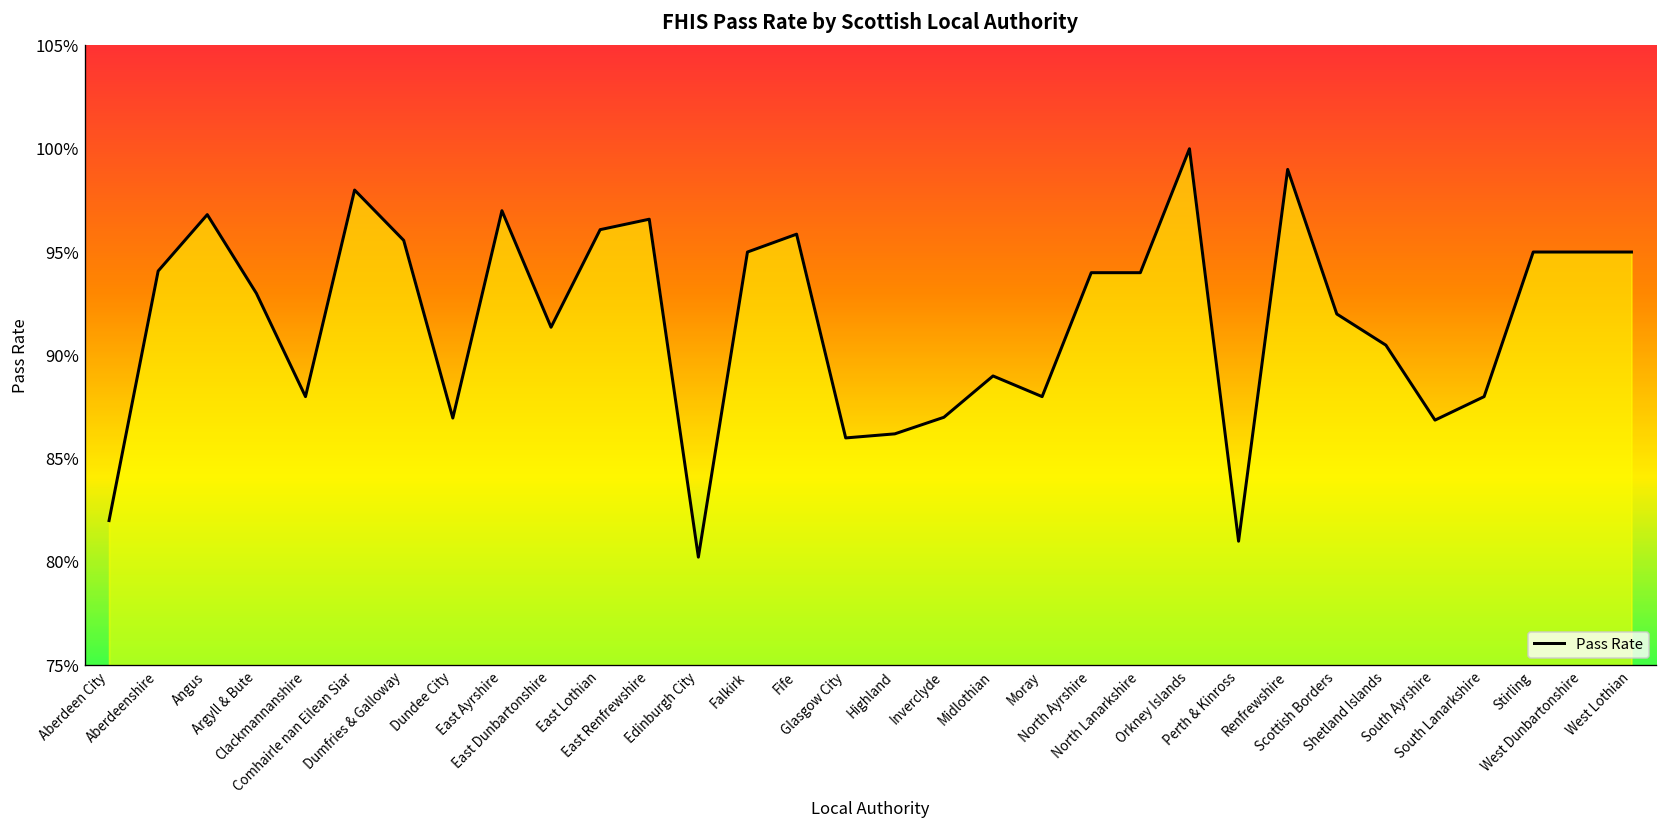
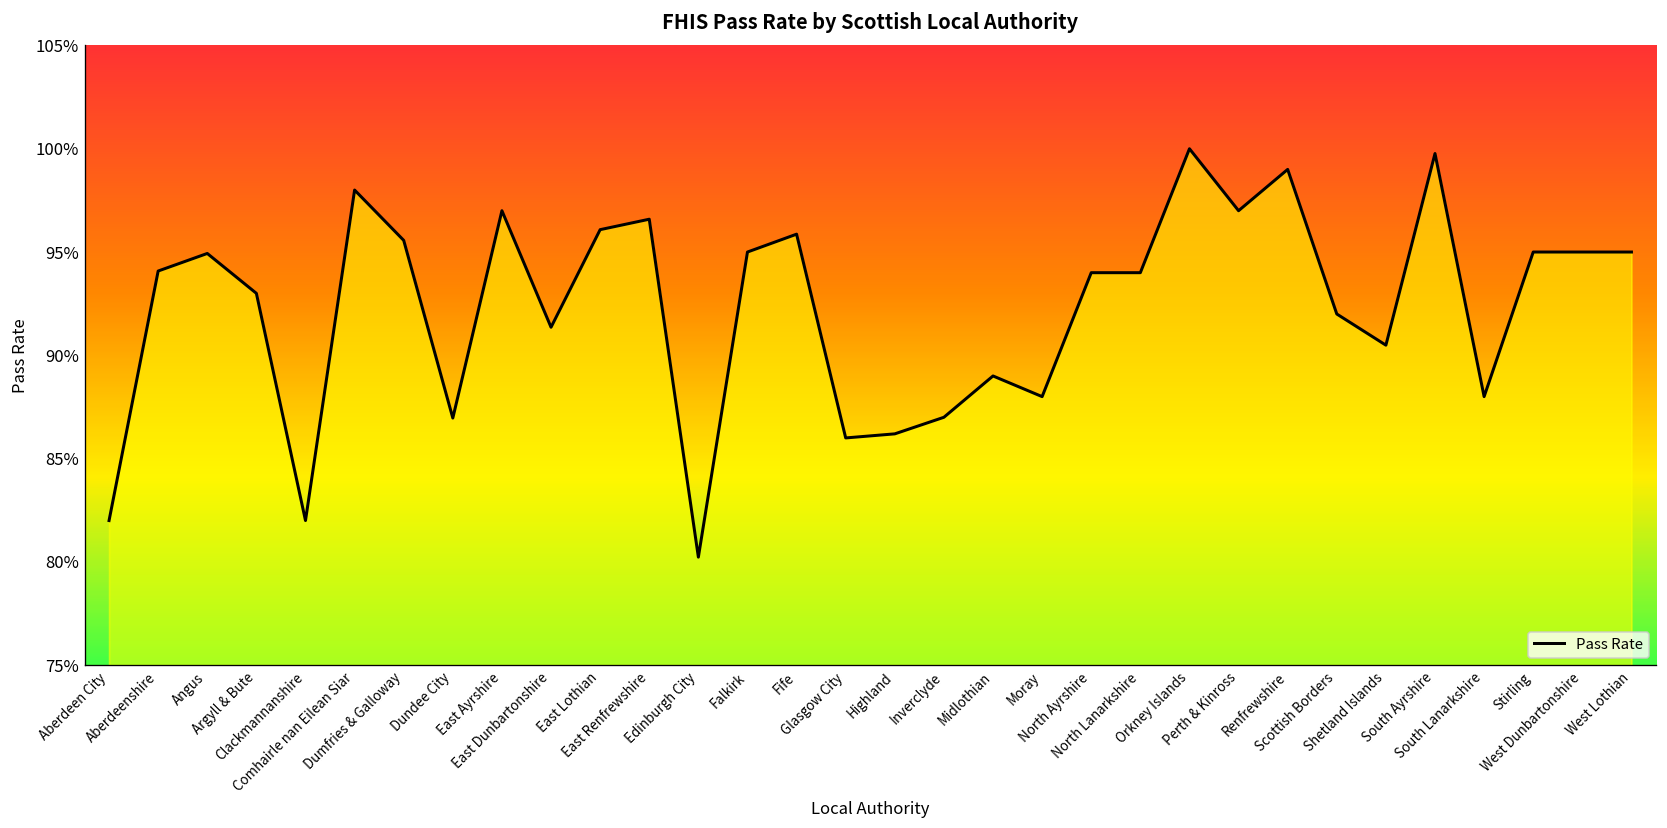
  {
    "Aberdeen City": "82.0%",
    "Aberdeenshire": "94.1%",
-   "Angus": "96.8%",
+   "Angus": "94.9%",
    "Argyll & Bute": "93.0%",
-   "Clackmannanshire": "88.0%",
+   "Clackmannanshire": "82.0%",
    "Comhairle nan Eilean Siar": "98.0%",
    "Dumfries & Galloway": "95.6%",
    "Dundee City": "87.0%",
    "East Ayrshire": "97.0%",
    "East Dunbartonshire": "91.4%",
    "East Lothian": "96.1%",
    "East Renfrewshire": "96.6%",
    "Edinburgh City": "80.2%",
    "Falkirk": "95.0%",
    "Fife": "95.9%",
    "Glasgow City": "86.0%",
    "Highland": "86.2%",
    "Inverclyde": "87.0%",
    "Midlothian": "89.0%",
    "Moray": "88.0%",
    "North Ayrshire": "94.0%",
    "North Lanarkshire": "94.0%",
    "Orkney Islands": "100.0%",
-   "Perth & Kinross": "81.0%",
+   "Perth & Kinross": "97.0%",
    "Renfrewshire": "99.0%",
    "Scottish Borders": "92.0%",
    "Shetland Islands": "90.5%",
-   "South Ayrshire": "86.9%",
+   "South Ayrshire": "99.8%",
    "South Lanarkshire": "88.0%",
    "Stirling": "95.0%",
    "West Dunbartonshire": "95.0%",
    "West Lothian": "95.0%"
  }
